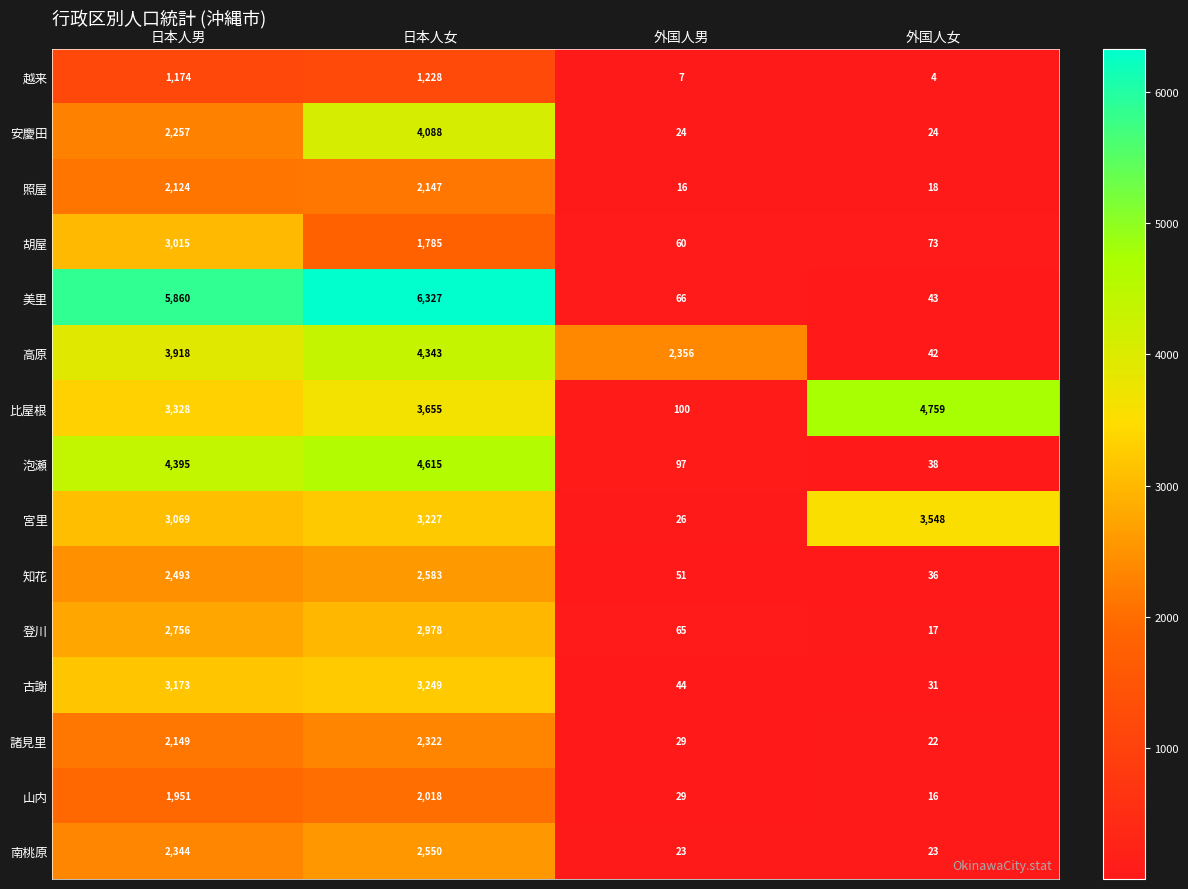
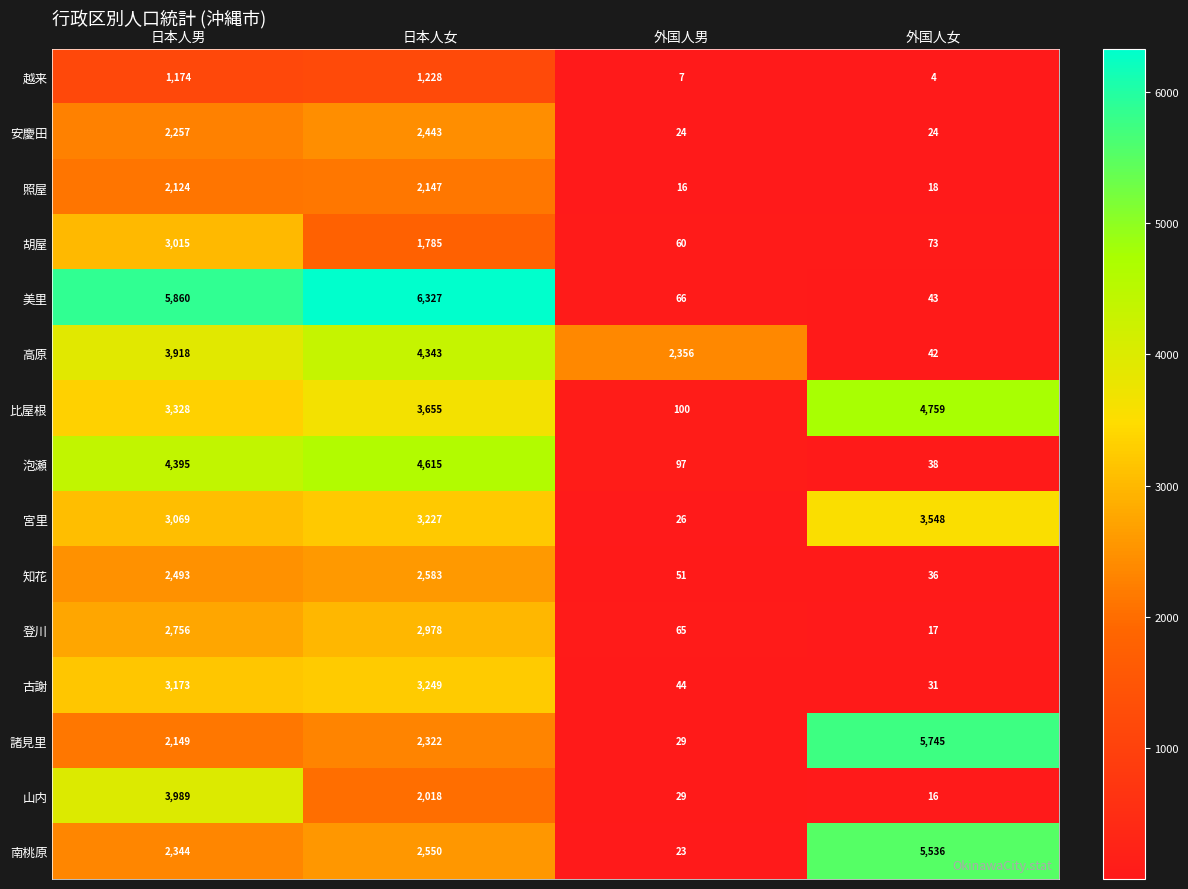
  {
    "越来": {
      "日本人男": "1,174",
      "日本人女": "1,228",
      "外国人男": "7",
      "外国人女": "4"
    },
    "安慶田": {
      "日本人男": "2,257",
-     "日本人女": "4,088",
+     "日本人女": "2,443",
      "外国人男": "24",
      "外国人女": "24"
    },
    "照屋": {
      "日本人男": "2,124",
      "日本人女": "2,147",
      "外国人男": "16",
      "外国人女": "18"
    },
    "胡屋": {
      "日本人男": "3,015",
      "日本人女": "1,785",
      "外国人男": "60",
      "外国人女": "73"
    },
    "美里": {
      "日本人男": "5,860",
      "日本人女": "6,327",
      "外国人男": "66",
      "外国人女": "43"
    },
    "高原": {
      "日本人男": "3,918",
      "日本人女": "4,343",
      "外国人男": "2,356",
      "外国人女": "42"
    },
    "比屋根": {
      "日本人男": "3,328",
      "日本人女": "3,655",
      "外国人男": "100",
      "外国人女": "4,759"
    },
    "泡瀬": {
      "日本人男": "4,395",
      "日本人女": "4,615",
      "外国人男": "97",
      "外国人女": "38"
    },
    "宮里": {
      "日本人男": "3,069",
      "日本人女": "3,227",
      "外国人男": "26",
      "外国人女": "3,548"
    },
    "知花": {
      "日本人男": "2,493",
      "日本人女": "2,583",
      "外国人男": "51",
      "外国人女": "36"
    },
    "登川": {
      "日本人男": "2,756",
      "日本人女": "2,978",
      "外国人男": "65",
      "外国人女": "17"
    },
    "古謝": {
      "日本人男": "3,173",
      "日本人女": "3,249",
      "外国人男": "44",
      "外国人女": "31"
    },
    "諸見里": {
      "日本人男": "2,149",
      "日本人女": "2,322",
      "外国人男": "29",
-     "外国人女": "22"
+     "外国人女": "5,745"
    },
    "山内": {
-     "日本人男": "1,951",
+     "日本人男": "3,989",
      "日本人女": "2,018",
      "外国人男": "29",
      "外国人女": "16"
    },
    "南桃原": {
      "日本人男": "2,344",
      "日本人女": "2,550",
      "外国人男": "23",
-     "外国人女": "23"
+     "外国人女": "5,536"
    }
  }
